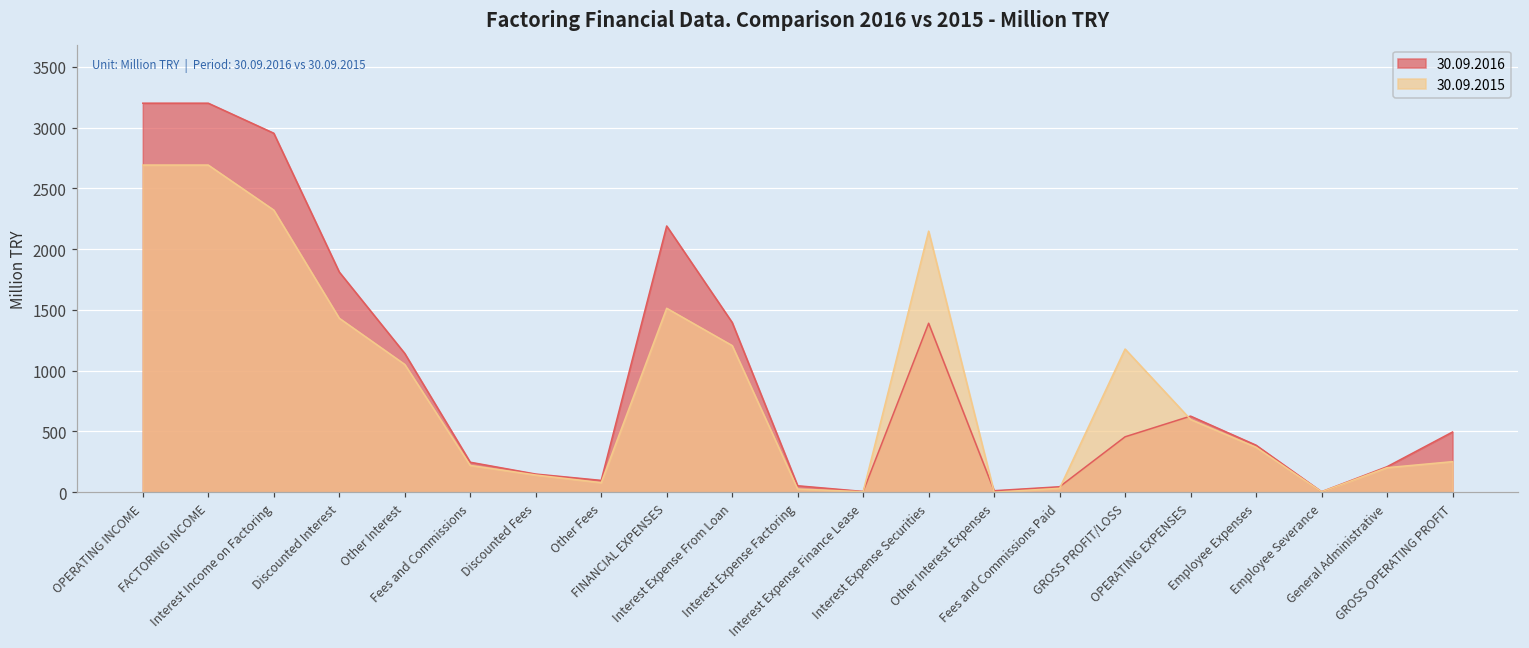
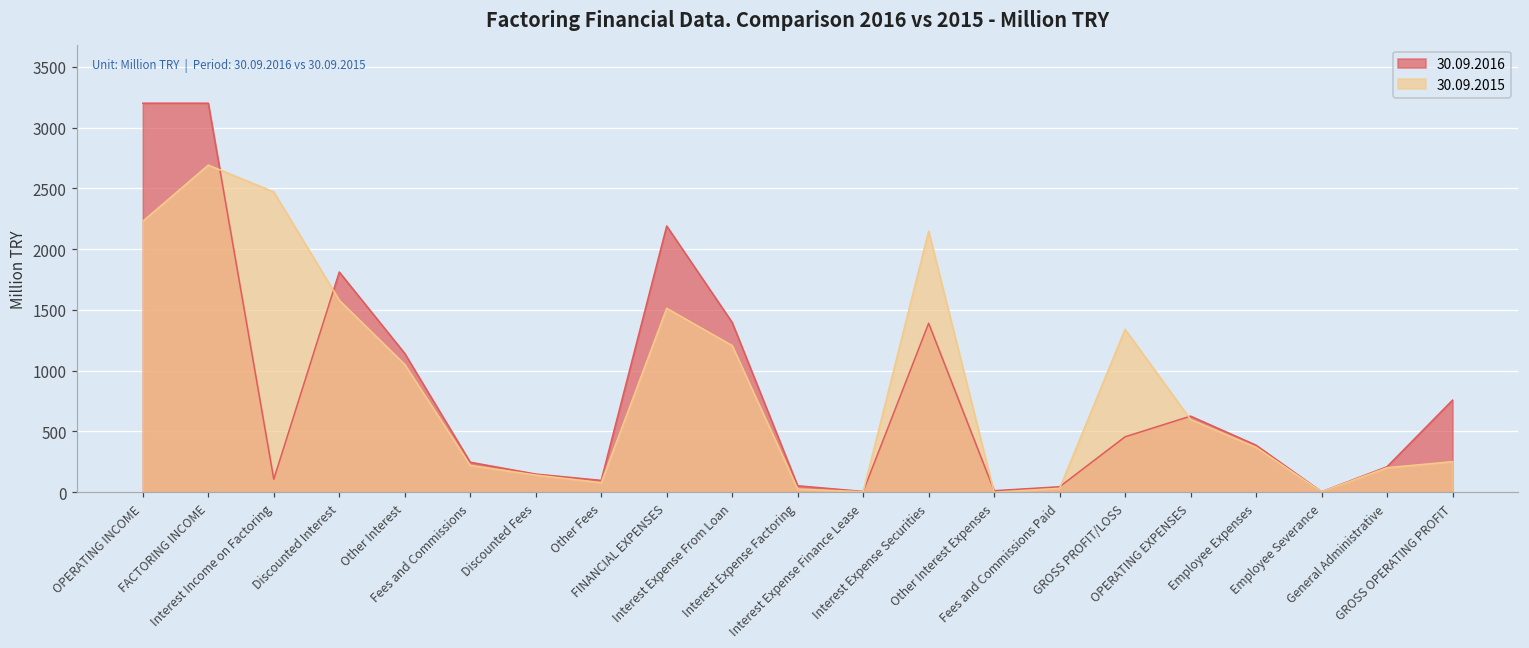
  {
    "30.09.2016": {
      "OPERATING INCOME": 3200,
      "FACTORING INCOME": 3200,
-     "Interest Income on Factoring": 2950,
+     "Interest Income on Factoring": 110,
      "Discounted Interest": 1810,
      "Other Interest": 1140,
      "Fees and Commissions": 250,
      "FINANCIAL EXPENSES": 2190,
      "Interest Expense From Loan": 1400,
      "Interest Expense Factoring": 50,
      "Interest Expense Securities": 1390,
      "GROSS PROFIT/LOSS": 460,
      "OPERATING EXPENSES": 630,
-     "GROSS OPERATING PROFIT": 500
+     "GROSS OPERATING PROFIT": 760
    },
    "30.09.2015": {
-     "OPERATING INCOME": 2690,
+     "OPERATING INCOME": 2230,
      "FACTORING INCOME": 2690,
-     "Interest Income on Factoring": 2320,
-     "Discounted Interest": 1430,
+     "Interest Income on Factoring": 2470,
+     "Discounted Interest": 1580,
      "Other Interest": 1050,
      "Fees and Commissions": 220,
      "FINANCIAL EXPENSES": 1510,
      "Interest Expense From Loan": 1210,
      "Interest Expense Factoring": 30,
      "Interest Expense Securities": 2150,
-     "GROSS PROFIT/LOSS": 1180,
+     "GROSS PROFIT/LOSS": 1340,
      "OPERATING EXPENSES": 600,
      "GROSS OPERATING PROFIT": 250
    }
  }
